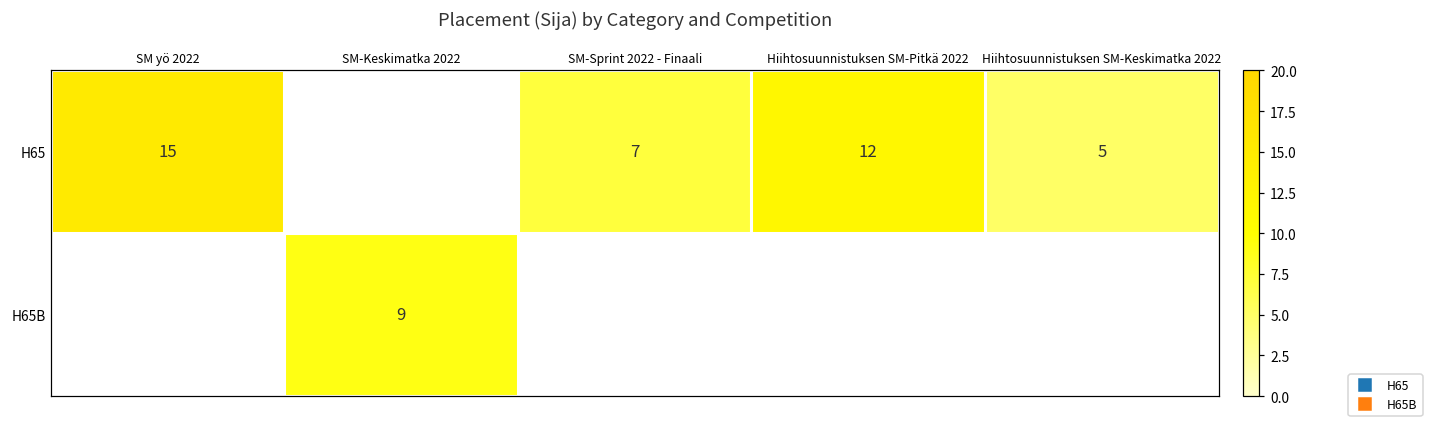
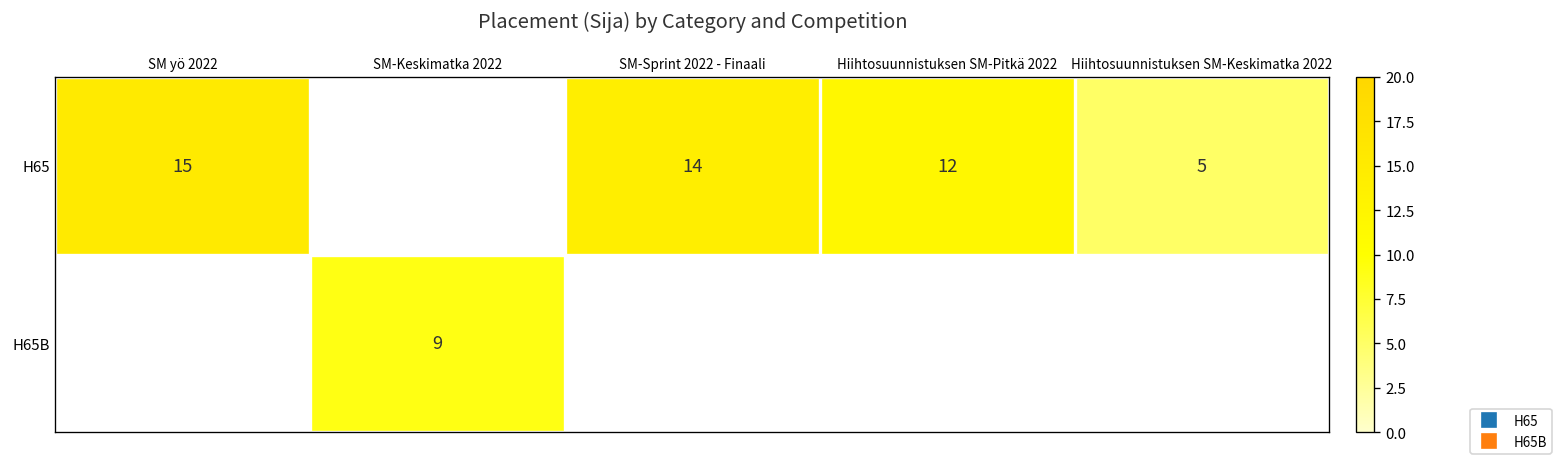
  {
    "H65": {
      "SM yö 2022": 15,
-     "SM-Sprint 2022 - Finaali": 7,
+     "SM-Sprint 2022 - Finaali": 14,
      "Hiihtosuunnistuksen SM-Pitkä 2022": 12,
      "Hiihtosuunnistuksen SM-Keskimatka 2022": 5
    },
    "H65B": {
      "SM-Keskimatka 2022": 9
    }
  }
